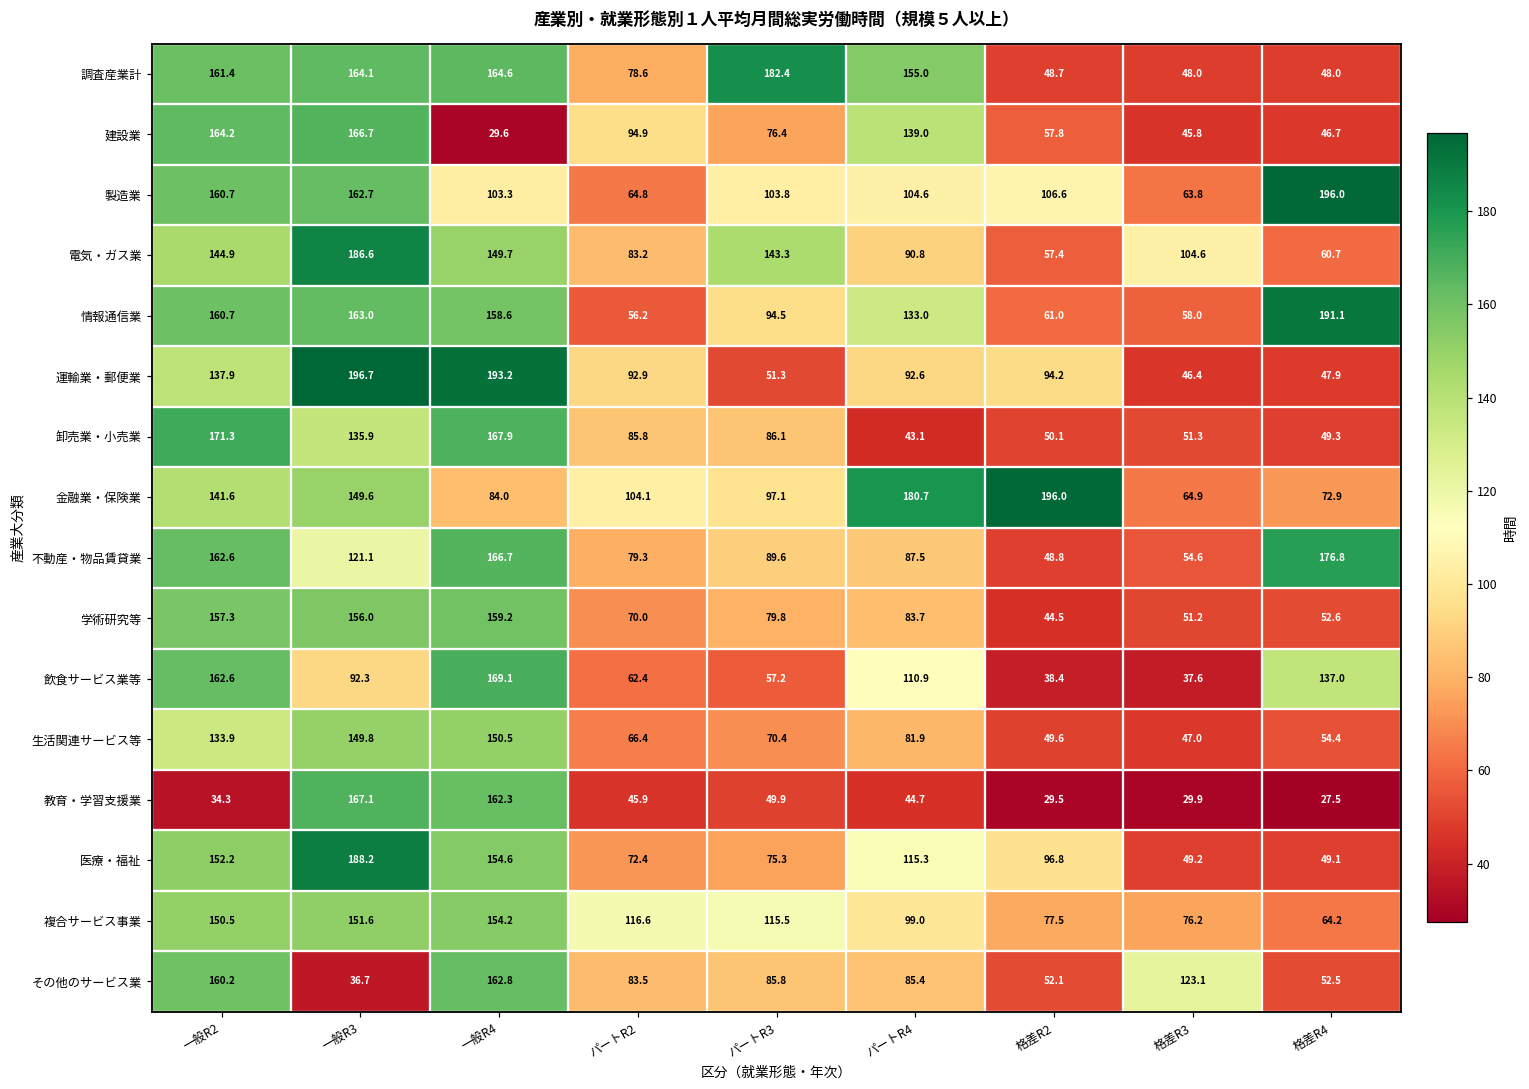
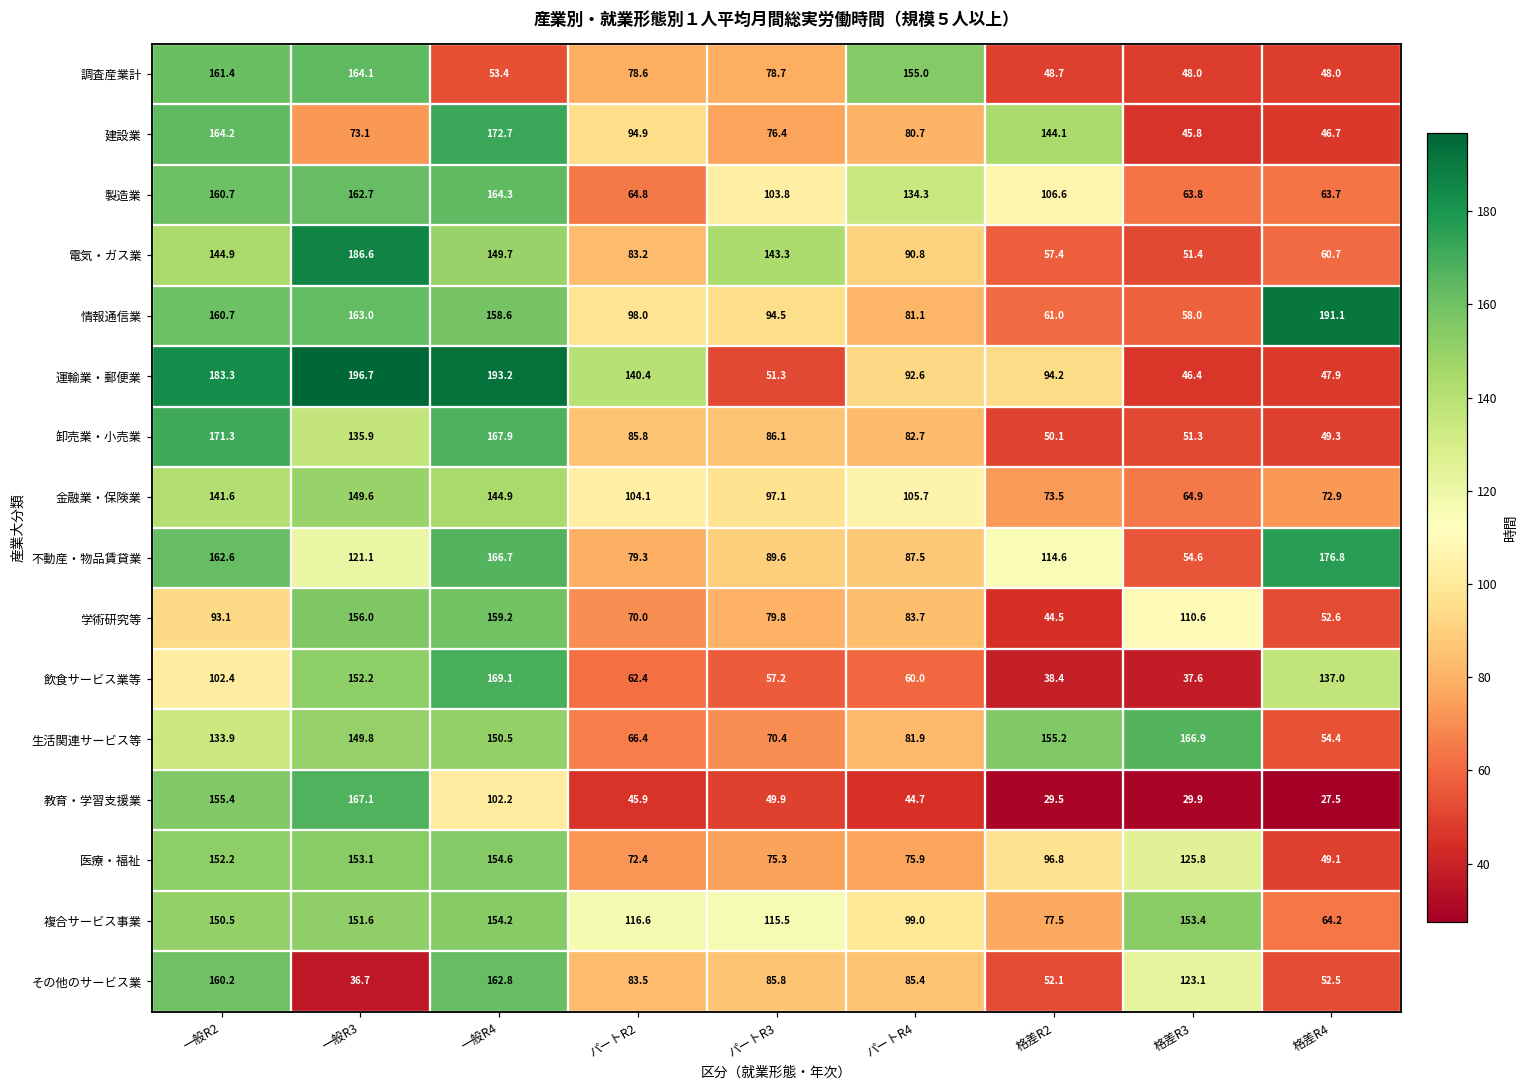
  {
    "調査産業計": {
      "一般R2": 161.4,
      "一般R3": 164.1,
-     "一般R4": 164.6,
+     "一般R4": 53.4,
      "パートR2": 78.6,
-     "パートR3": 182.4,
+     "パートR3": 78.7,
      "パートR4": 155.0,
      "格差R2": 48.7,
      "格差R3": 48.0,
      "格差R4": 48.0
    },
    "建設業": {
      "一般R2": 164.2,
-     "一般R3": 166.7,
-     "一般R4": 29.6,
+     "一般R3": 73.1,
+     "一般R4": 172.7,
      "パートR2": 94.9,
      "パートR3": 76.4,
-     "パートR4": 139.0,
-     "格差R2": 57.8,
+     "パートR4": 80.7,
+     "格差R2": 144.1,
      "格差R3": 45.8,
      "格差R4": 46.7
    },
    "製造業": {
      "一般R2": 160.7,
      "一般R3": 162.7,
-     "一般R4": 103.3,
+     "一般R4": 164.3,
      "パートR2": 64.8,
      "パートR3": 103.8,
-     "パートR4": 104.6,
+     "パートR4": 134.3,
      "格差R2": 106.6,
      "格差R3": 63.8,
-     "格差R4": 196.0
+     "格差R4": 63.7
    },
    "電気・ガス業": {
      "一般R2": 144.9,
      "一般R3": 186.6,
      "一般R4": 149.7,
      "パートR2": 83.2,
      "パートR3": 143.3,
      "パートR4": 90.8,
      "格差R2": 57.4,
-     "格差R3": 104.6,
+     "格差R3": 51.4,
      "格差R4": 60.7
    },
    "情報通信業": {
      "一般R2": 160.7,
      "一般R3": 163.0,
      "一般R4": 158.6,
-     "パートR2": 56.2,
+     "パートR2": 98.0,
      "パートR3": 94.5,
-     "パートR4": 133.0,
+     "パートR4": 81.1,
      "格差R2": 61.0,
      "格差R3": 58.0,
      "格差R4": 191.1
    },
    "運輸業・郵便業": {
-     "一般R2": 137.9,
+     "一般R2": 183.3,
      "一般R3": 196.7,
      "一般R4": 193.2,
-     "パートR2": 92.9,
+     "パートR2": 140.4,
      "パートR3": 51.3,
      "パートR4": 92.6,
      "格差R2": 94.2,
      "格差R3": 46.4,
      "格差R4": 47.9
    },
    "卸売業・小売業": {
      "一般R2": 171.3,
      "一般R3": 135.9,
      "一般R4": 167.9,
      "パートR2": 85.8,
      "パートR3": 86.1,
-     "パートR4": 43.1,
+     "パートR4": 82.7,
      "格差R2": 50.1,
      "格差R3": 51.3,
      "格差R4": 49.3
    },
    "金融業・保険業": {
      "一般R2": 141.6,
      "一般R3": 149.6,
-     "一般R4": 84.0,
+     "一般R4": 144.9,
      "パートR2": 104.1,
      "パートR3": 97.1,
-     "パートR4": 180.7,
-     "格差R2": 196.0,
+     "パートR4": 105.7,
+     "格差R2": 73.5,
      "格差R3": 64.9,
      "格差R4": 72.9
    },
    "不動産・物品賃貸業": {
      "一般R2": 162.6,
      "一般R3": 121.1,
      "一般R4": 166.7,
      "パートR2": 79.3,
      "パートR3": 89.6,
      "パートR4": 87.5,
-     "格差R2": 48.8,
+     "格差R2": 114.6,
      "格差R3": 54.6,
      "格差R4": 176.8
    },
    "学術研究等": {
-     "一般R2": 157.3,
+     "一般R2": 93.1,
      "一般R3": 156.0,
      "一般R4": 159.2,
      "パートR2": 70.0,
      "パートR3": 79.8,
      "パートR4": 83.7,
      "格差R2": 44.5,
-     "格差R3": 51.2,
+     "格差R3": 110.6,
      "格差R4": 52.6
    },
    "飲食サービス業等": {
-     "一般R2": 162.6,
-     "一般R3": 92.3,
+     "一般R2": 102.4,
+     "一般R3": 152.2,
      "一般R4": 169.1,
      "パートR2": 62.4,
      "パートR3": 57.2,
-     "パートR4": 110.9,
+     "パートR4": 60.0,
      "格差R2": 38.4,
      "格差R3": 37.6,
      "格差R4": 137.0
    },
    "生活関連サービス等": {
      "一般R2": 133.9,
      "一般R3": 149.8,
      "一般R4": 150.5,
      "パートR2": 66.4,
      "パートR3": 70.4,
      "パートR4": 81.9,
-     "格差R2": 49.6,
-     "格差R3": 47.0,
+     "格差R2": 155.2,
+     "格差R3": 166.9,
      "格差R4": 54.4
    },
    "教育・学習支援業": {
-     "一般R2": 34.3,
+     "一般R2": 155.4,
      "一般R3": 167.1,
-     "一般R4": 162.3,
+     "一般R4": 102.2,
      "パートR2": 45.9,
      "パートR3": 49.9,
      "パートR4": 44.7,
      "格差R2": 29.5,
      "格差R3": 29.9,
      "格差R4": 27.5
    },
    "医療・福祉": {
      "一般R2": 152.2,
-     "一般R3": 188.2,
+     "一般R3": 153.1,
      "一般R4": 154.6,
      "パートR2": 72.4,
      "パートR3": 75.3,
-     "パートR4": 115.3,
+     "パートR4": 75.9,
      "格差R2": 96.8,
-     "格差R3": 49.2,
+     "格差R3": 125.8,
      "格差R4": 49.1
    },
    "複合サービス事業": {
      "一般R2": 150.5,
      "一般R3": 151.6,
      "一般R4": 154.2,
      "パートR2": 116.6,
      "パートR3": 115.5,
      "パートR4": 99.0,
      "格差R2": 77.5,
-     "格差R3": 76.2,
+     "格差R3": 153.4,
      "格差R4": 64.2
    },
    "その他のサービス業": {
      "一般R2": 160.2,
      "一般R3": 36.7,
      "一般R4": 162.8,
      "パートR2": 83.5,
      "パートR3": 85.8,
      "パートR4": 85.4,
      "格差R2": 52.1,
      "格差R3": 123.1,
      "格差R4": 52.5
    }
  }
